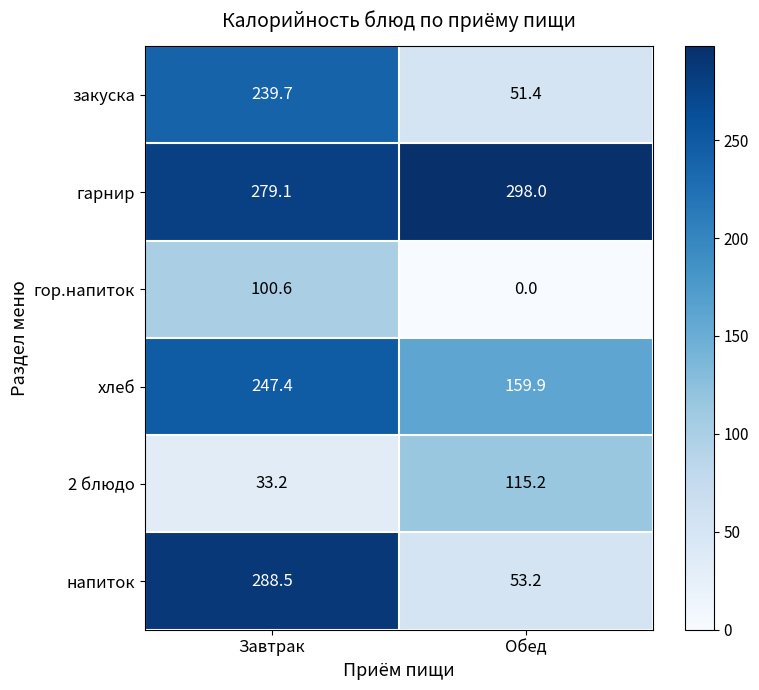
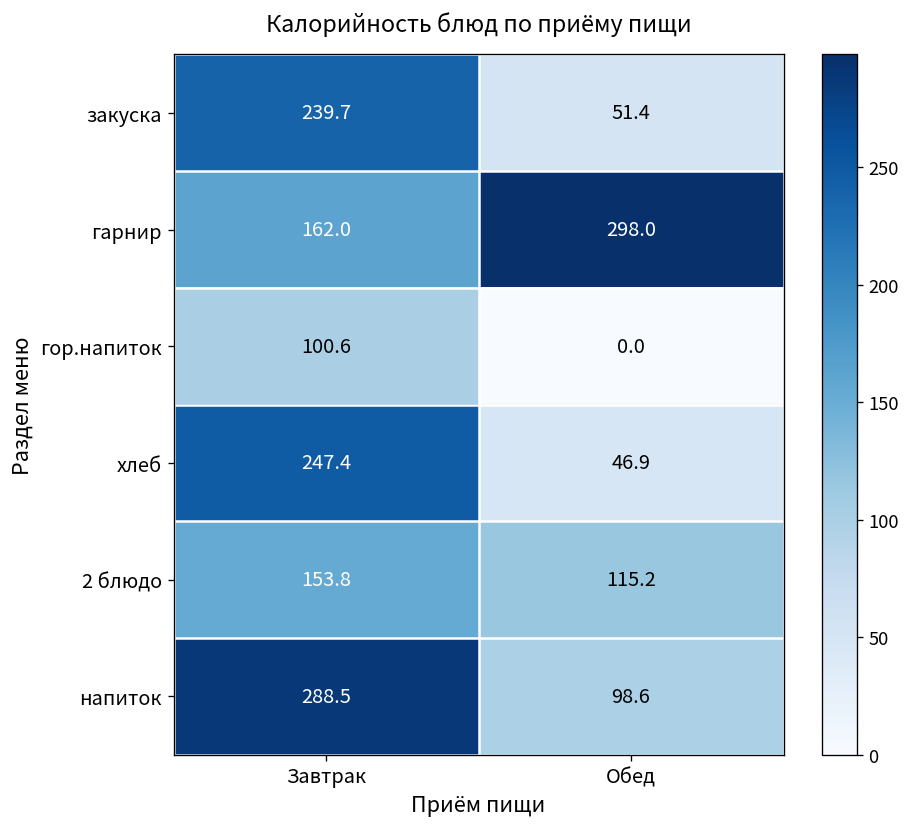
  {
    "закуска": {
      "Завтрак": 239.7,
      "Обед": 51.4
    },
    "гарнир": {
-     "Завтрак": 279.1,
+     "Завтрак": 162.0,
      "Обед": 298.0
    },
    "гор.напиток": {
      "Завтрак": 100.6,
      "Обед": 0.0
    },
    "хлеб": {
      "Завтрак": 247.4,
-     "Обед": 159.9
+     "Обед": 46.9
    },
    "2 блюдо": {
-     "Завтрак": 33.2,
+     "Завтрак": 153.8,
      "Обед": 115.2
    },
    "напиток": {
      "Завтрак": 288.5,
-     "Обед": 53.2
+     "Обед": 98.6
    }
  }
